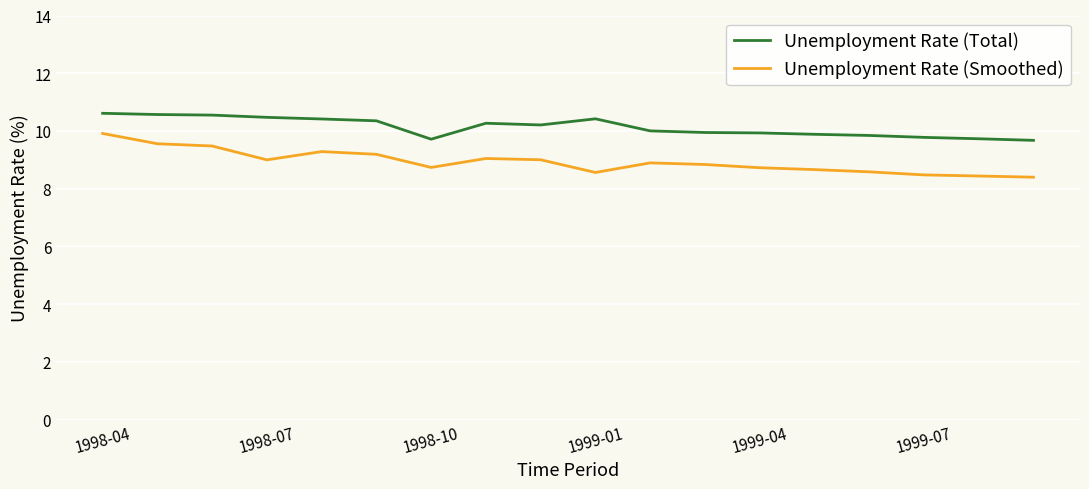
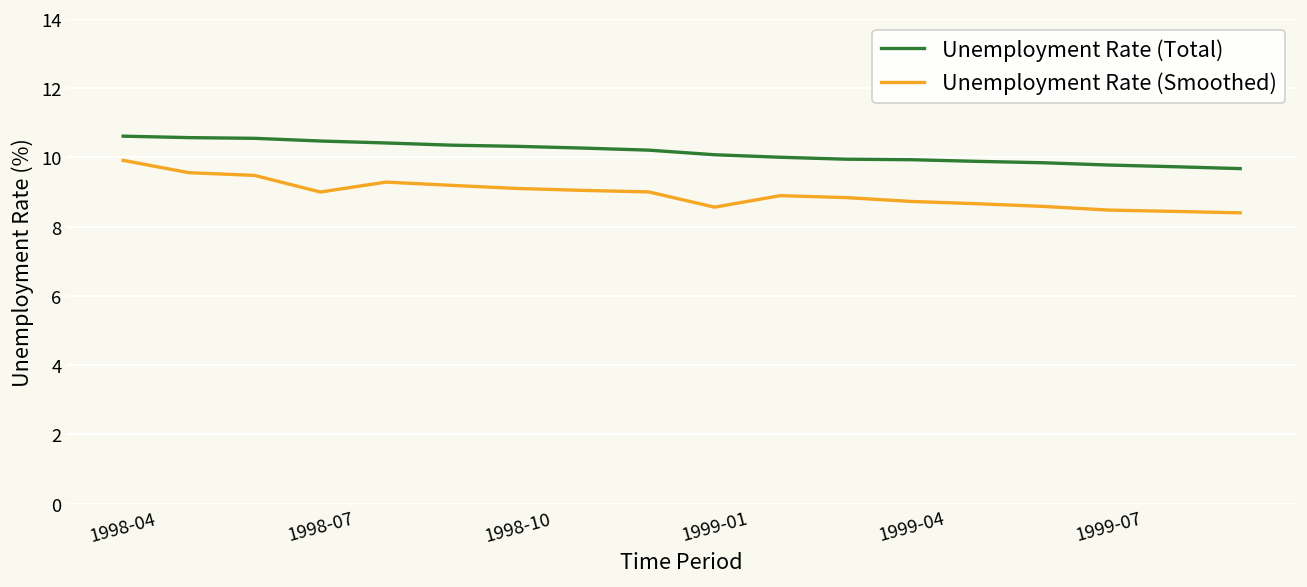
  {
    "Unemployment Rate (Total)": {
      "1998-04": 10.6,
      "1998-07": 10.5,
-     "1998-10": 9.7,
-     "1999-01": 10.4,
+     "1998-10": 10.3,
+     "1999-01": 10.1,
      "1999-04": 9.9,
      "1999-07": 9.8
    },
    "Unemployment Rate (Smoothed)": {
      "1998-04": 9.9,
      "1998-07": 9.0,
-     "1998-10": 8.7,
+     "1998-10": 9.1,
      "1999-01": 8.6,
      "1999-04": 8.7,
      "1999-07": 8.5
    }
  }
